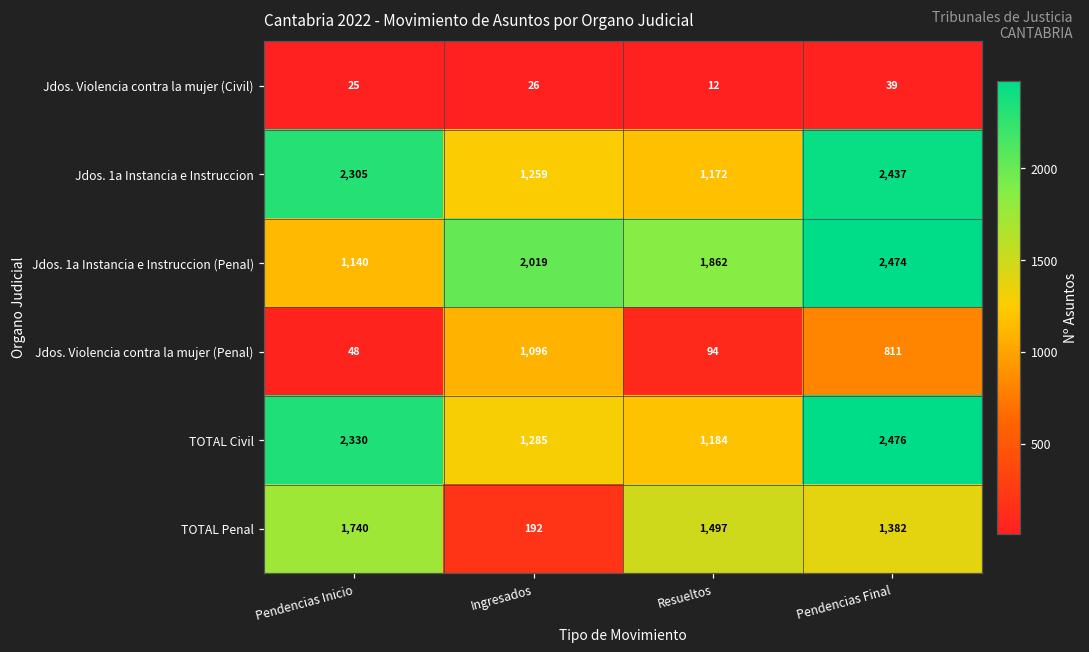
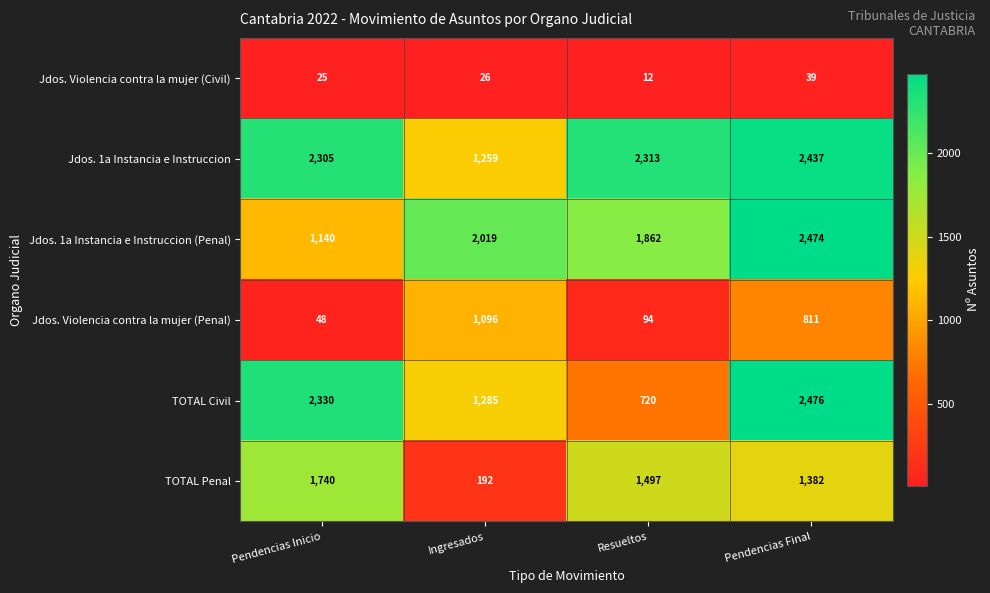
  {
    "Jdos. Violencia contra la mujer (Civil)": {
      "Pendencias Inicio": "25",
      "Ingresados": "26",
      "Resueltos": "12",
      "Pendencias Final": "39"
    },
    "Jdos. 1a Instancia e Instruccion": {
      "Pendencias Inicio": "2,305",
      "Ingresados": "1,259",
-     "Resueltos": "1,172",
+     "Resueltos": "2,313",
      "Pendencias Final": "2,437"
    },
    "Jdos. 1a Instancia e Instruccion (Penal)": {
      "Pendencias Inicio": "1,140",
      "Ingresados": "2,019",
      "Resueltos": "1,862",
      "Pendencias Final": "2,474"
    },
    "Jdos. Violencia contra la mujer (Penal)": {
      "Pendencias Inicio": "48",
      "Ingresados": "1,096",
      "Resueltos": "94",
      "Pendencias Final": "811"
    },
    "TOTAL Civil": {
      "Pendencias Inicio": "2,330",
      "Ingresados": "1,285",
-     "Resueltos": "1,184",
+     "Resueltos": "720",
      "Pendencias Final": "2,476"
    },
    "TOTAL Penal": {
      "Pendencias Inicio": "1,740",
      "Ingresados": "192",
      "Resueltos": "1,497",
      "Pendencias Final": "1,382"
    }
  }
